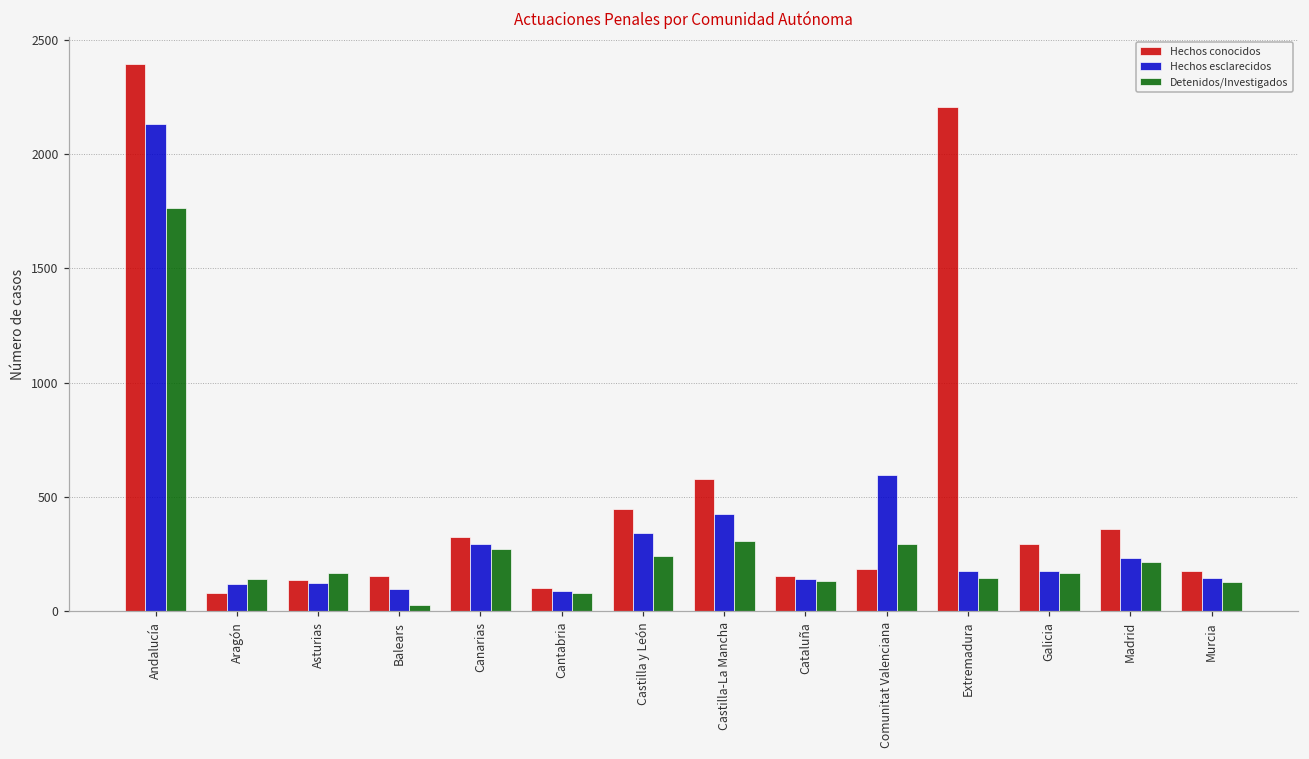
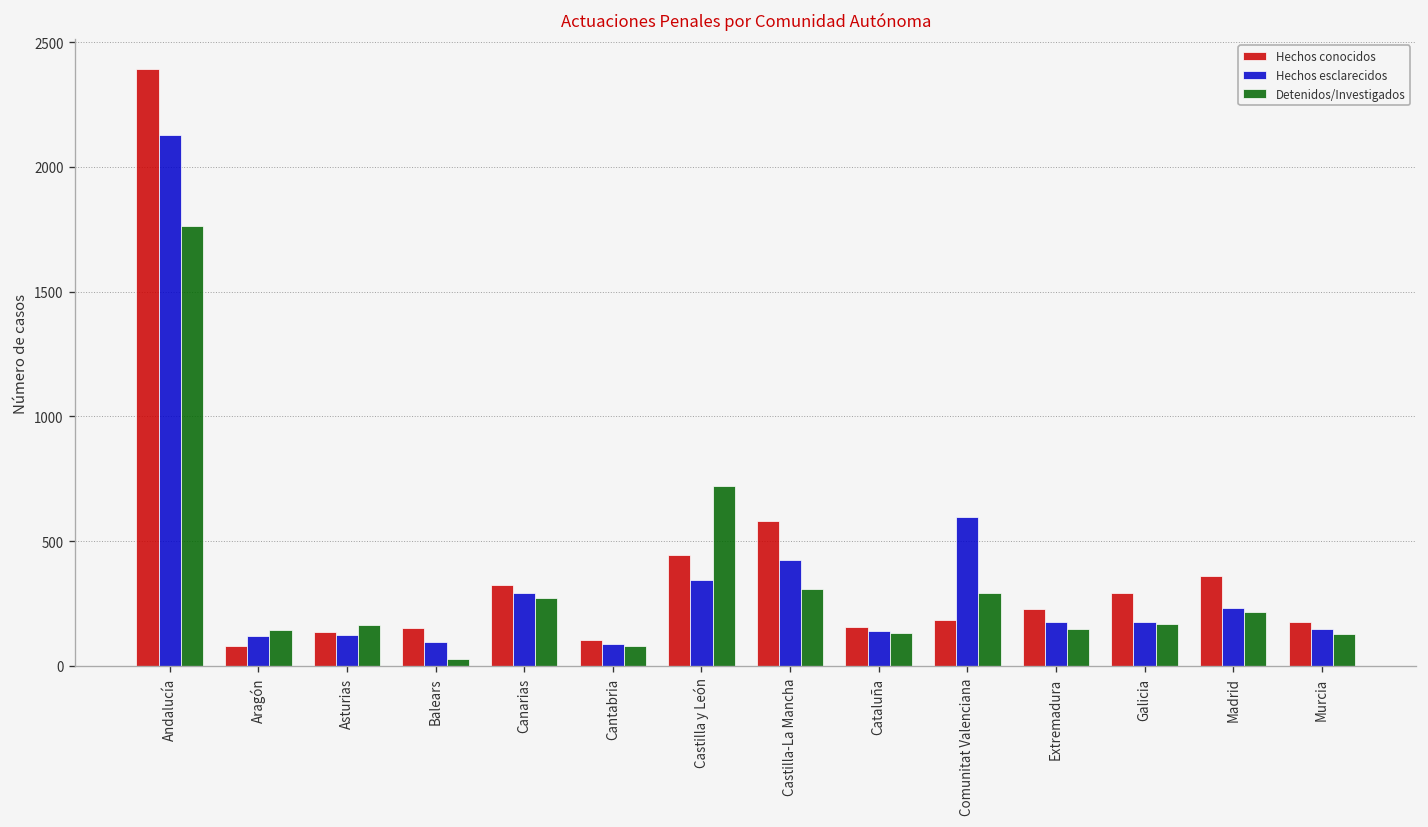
  {
    "Hechos conocidos": {
      "Andalucía": 2390,
      "Aragón": 80,
      "Asturias": 140,
      "Balears": 150,
      "Canarias": 320,
      "Cantabria": 100,
      "Castilla y León": 450,
      "Castilla-La Mancha": 580,
      "Cataluña": 150,
      "Comunitat Valenciana": 190,
-     "Extremadura": 2210,
+     "Extremadura": 230,
      "Galicia": 290,
      "Madrid": 360,
      "Murcia": 180
    },
    "Hechos esclarecidos": {
      "Andalucía": 2130,
      "Aragón": 120,
      "Asturias": 120,
      "Balears": 100,
      "Canarias": 290,
      "Cantabria": 90,
      "Castilla y León": 340,
      "Castilla-La Mancha": 430,
      "Cataluña": 140,
      "Comunitat Valenciana": 600,
      "Extremadura": 180,
      "Galicia": 170,
      "Madrid": 230,
      "Murcia": 150
    },
    "Detenidos/Investigados": {
      "Andalucía": 1760,
      "Aragón": 140,
      "Asturias": 170,
      "Balears": 30,
      "Canarias": 270,
      "Cantabria": 80,
-     "Castilla y León": 240,
+     "Castilla y León": 720,
      "Castilla-La Mancha": 310,
      "Cataluña": 130,
      "Comunitat Valenciana": 290,
      "Extremadura": 150,
      "Galicia": 170,
      "Madrid": 220,
      "Murcia": 130
    }
  }
